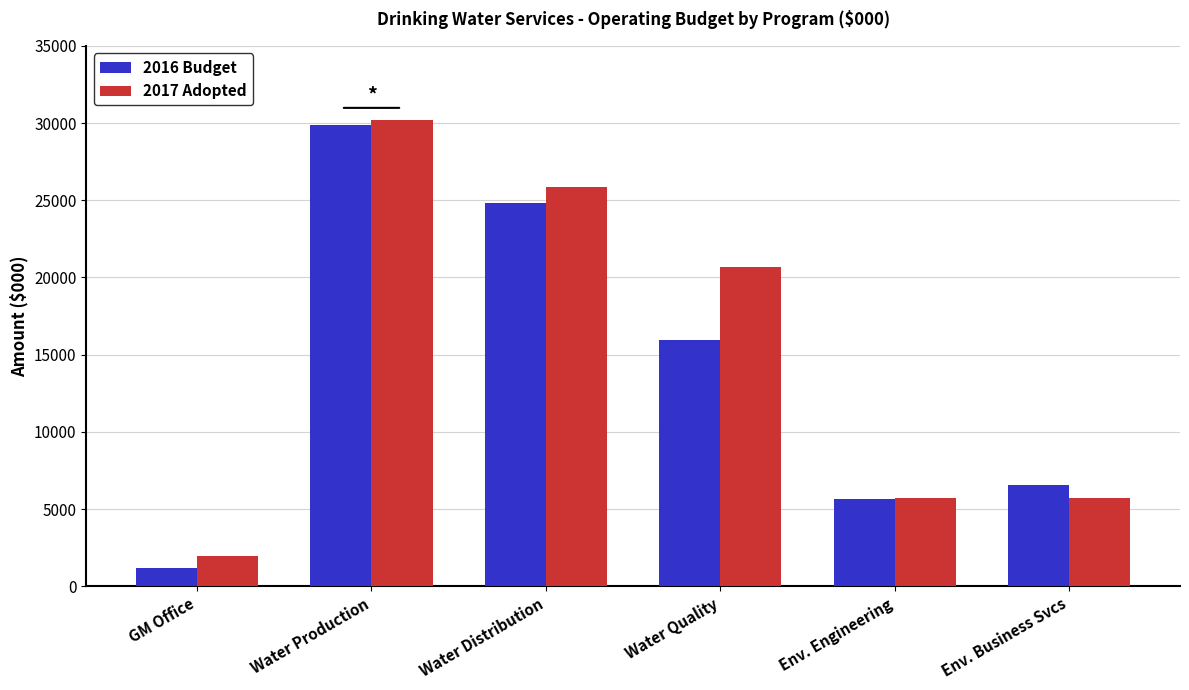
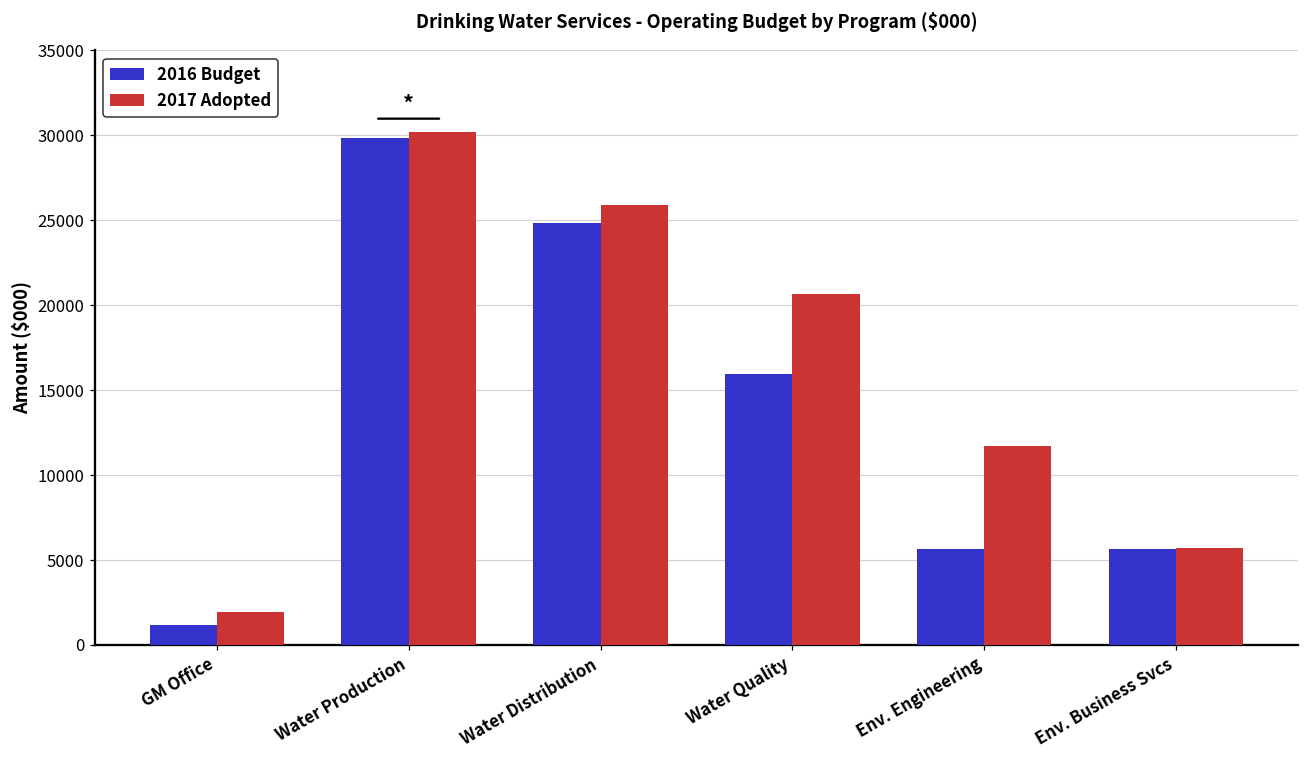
  {
    "2016 Budget": {
      "GM Office": 1200,
      "Water Production": 29900,
      "Water Distribution": 24800,
      "Water Quality": 16000,
      "Env. Engineering": 5700,
-     "Env. Business Svcs": 6500
+     "Env. Business Svcs": 5600
    },
    "2017 Adopted": {
      "GM Office": 1900,
      "Water Production": 30200,
      "Water Distribution": 25900,
      "Water Quality": 20700,
-     "Env. Engineering": 5700,
+     "Env. Engineering": 11700,
      "Env. Business Svcs": 5700
    }
  }
